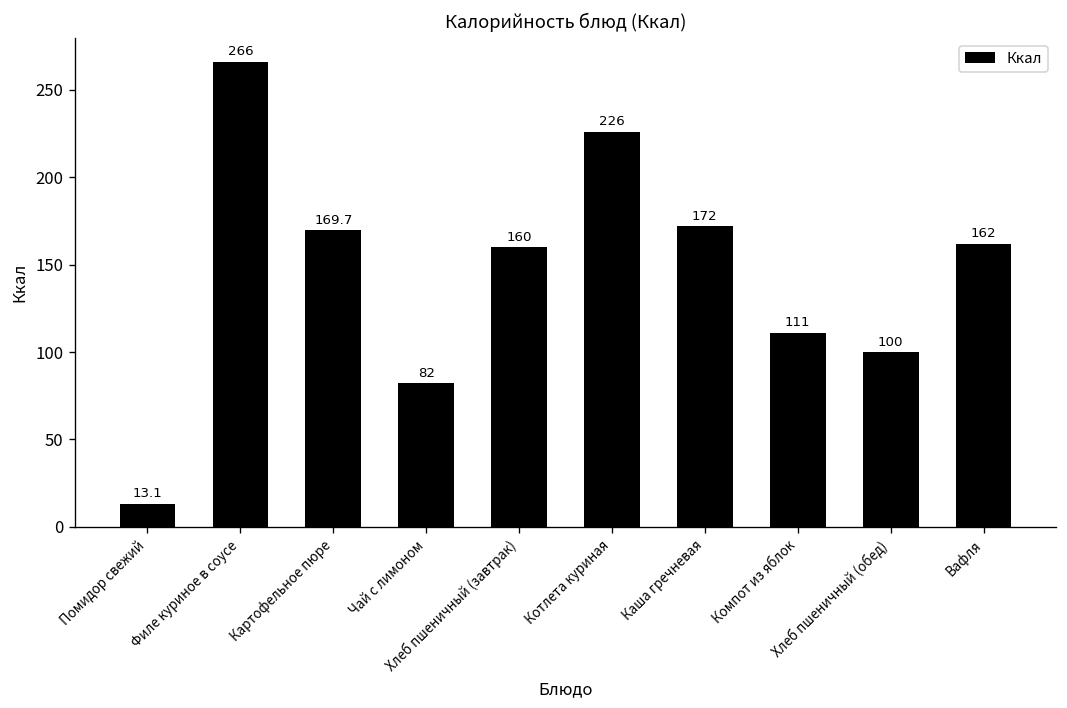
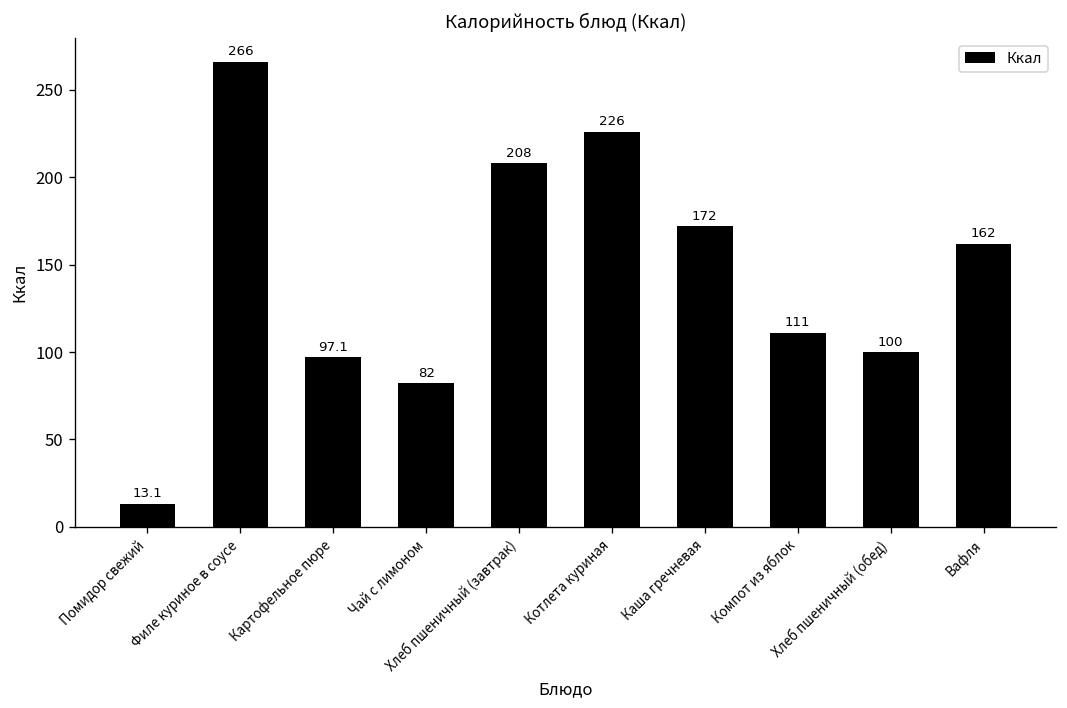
  {
    "Помидор свежий": 13.1,
    "Филе куриное в соусе": 266,
-   "Картофельное пюре": 169.7,
+   "Картофельное пюре": 97.1,
    "Чай с лимоном": 82,
-   "Хлеб пшеничный (завтрак)": 160,
+   "Хлеб пшеничный (завтрак)": 208,
    "Котлета куриная": 226,
    "Каша гречневая": 172,
    "Компот из яблок": 111,
    "Хлеб пшеничный (обед)": 100,
    "Вафля": 162
  }
